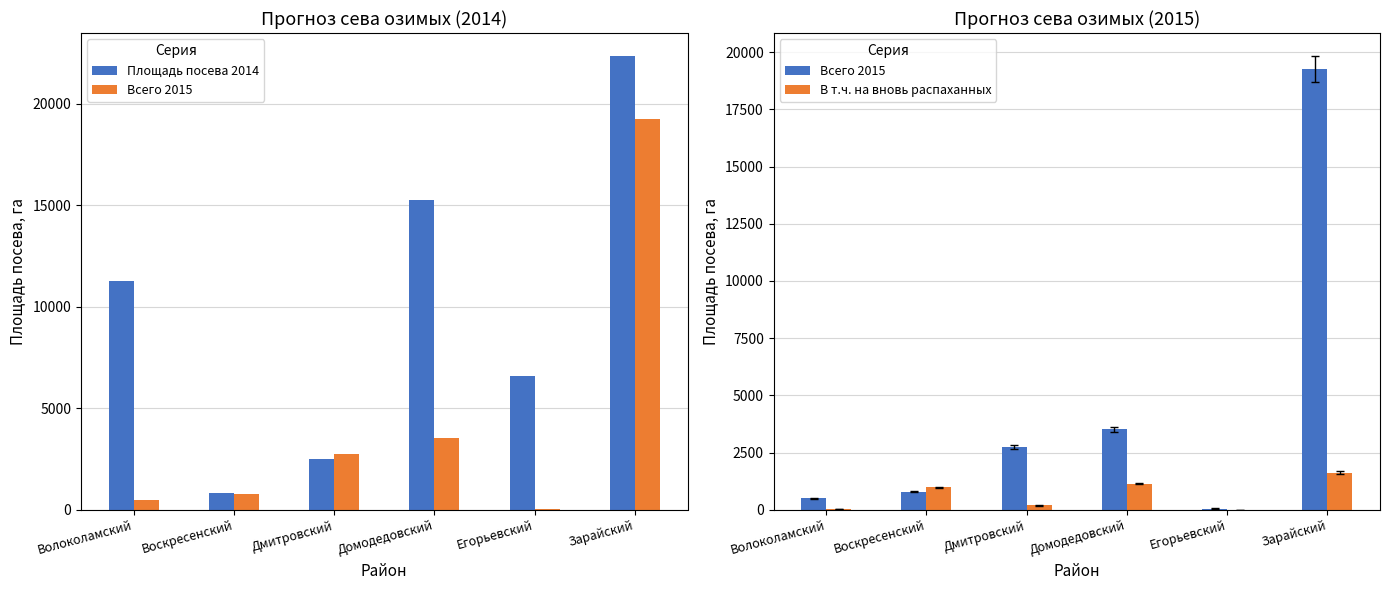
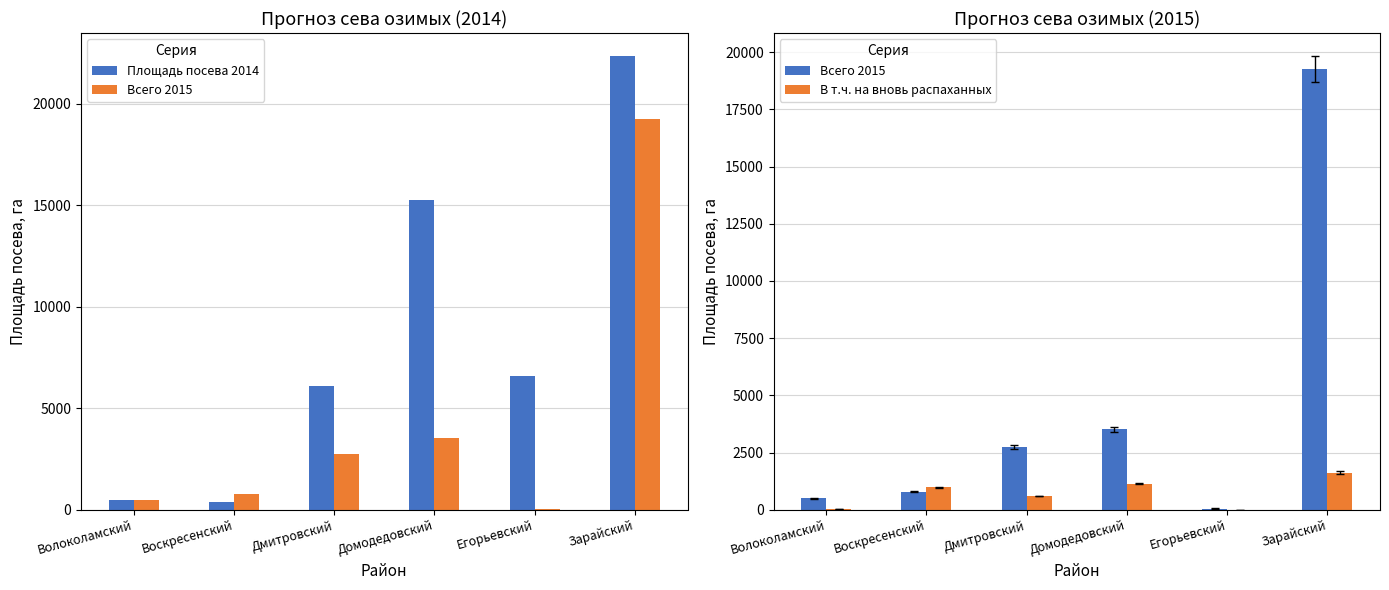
  {
    "Прогноз сева озимых (2014)": {
      "Площадь посева 2014": {
-       "Волоколамский": 11200,
-       "Воскресенский": 800,
-       "Дмитровский": 2500,
+       "Волоколамский": 500,
+       "Воскресенский": 400,
+       "Дмитровский": 6100,
        "Домодедовский": 15300,
        "Егорьевский": 6600,
        "Зарайский": 22400
      }
    },
    "Прогноз сева озимых (2015)": {
      "В т.ч. на вновь распаханных": {
        "Воскресенский": 1000,
-       "Дмитровский": 200,
+       "Дмитровский": 600,
        "Домодедовский": 1100,
        "Егорьевский": 0,
        "Зарайский": 1600
      }
    }
  }
